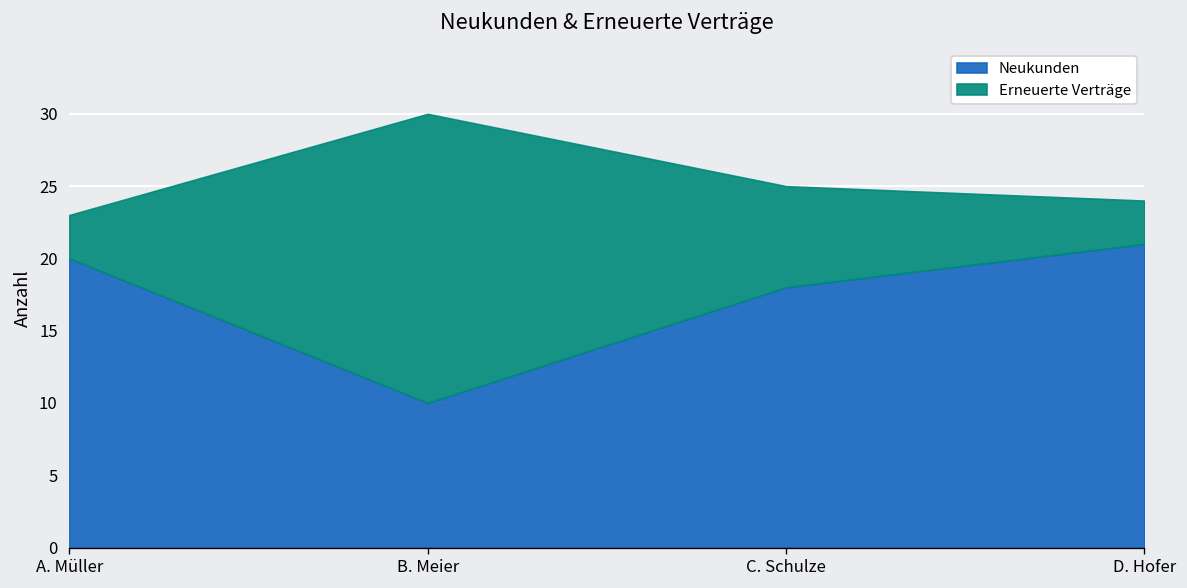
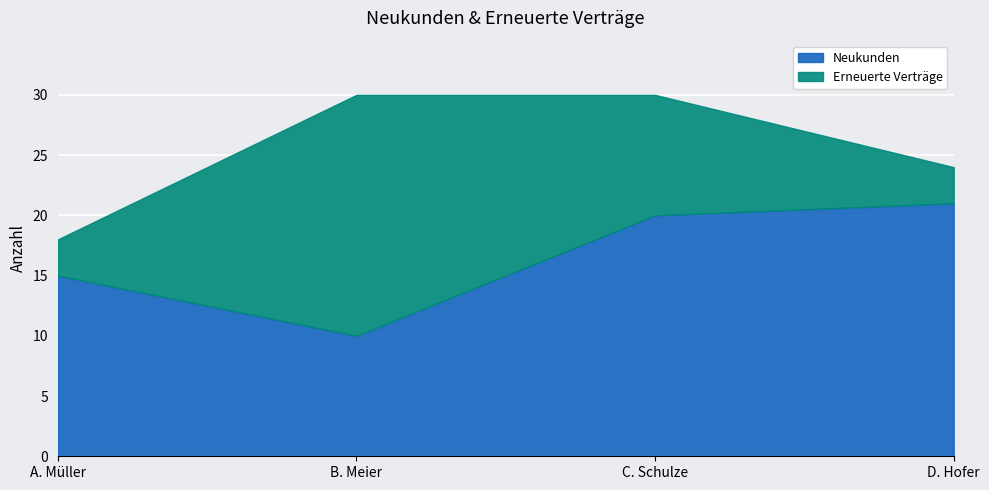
  {
    "Neukunden": {
-     "A. Müller": 20,
+     "A. Müller": 15,
      "B. Meier": 10,
-     "C. Schulze": 18,
+     "C. Schulze": 20,
      "D. Hofer": 21
    },
    "Erneuerte Verträge": {
      "A. Müller": 3,
      "B. Meier": 20,
-     "C. Schulze": 7,
+     "C. Schulze": 10,
      "D. Hofer": 3
    }
  }
